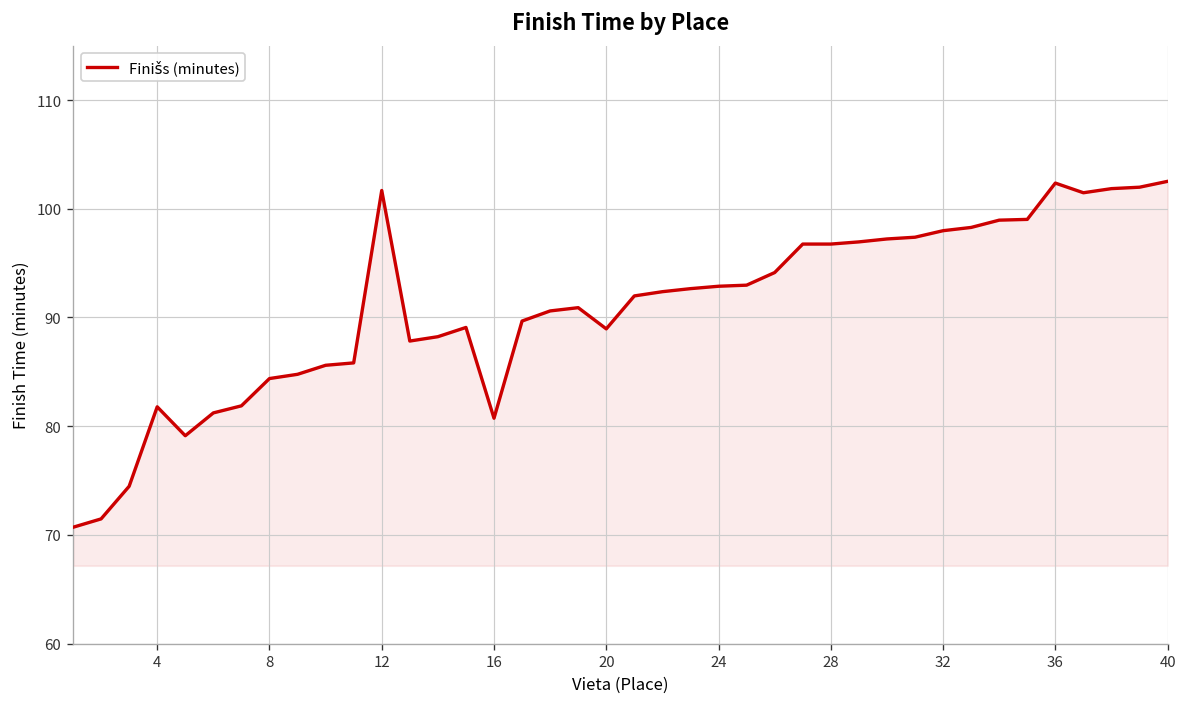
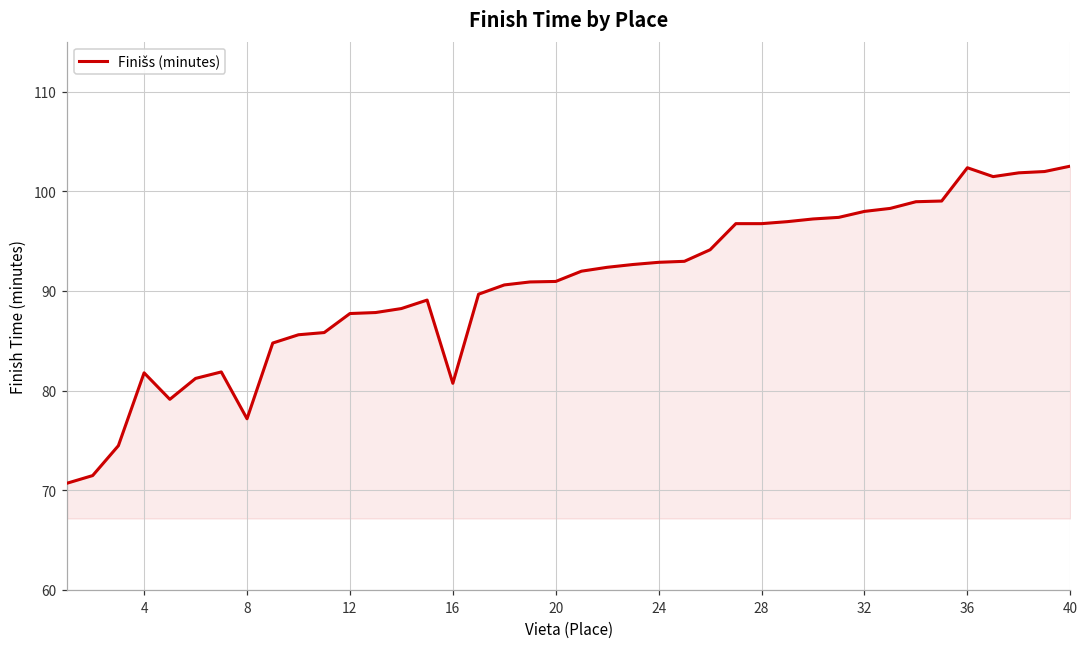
  {
    "4": 82,
-   "8": 84,
-   "12": 102,
+   "8": 77,
+   "12": 88,
    "16": 81,
-   "20": 89,
+   "20": 91,
    "24": 93,
    "28": 97,
    "32": 98,
    "36": 102,
    "40": 103
  }
